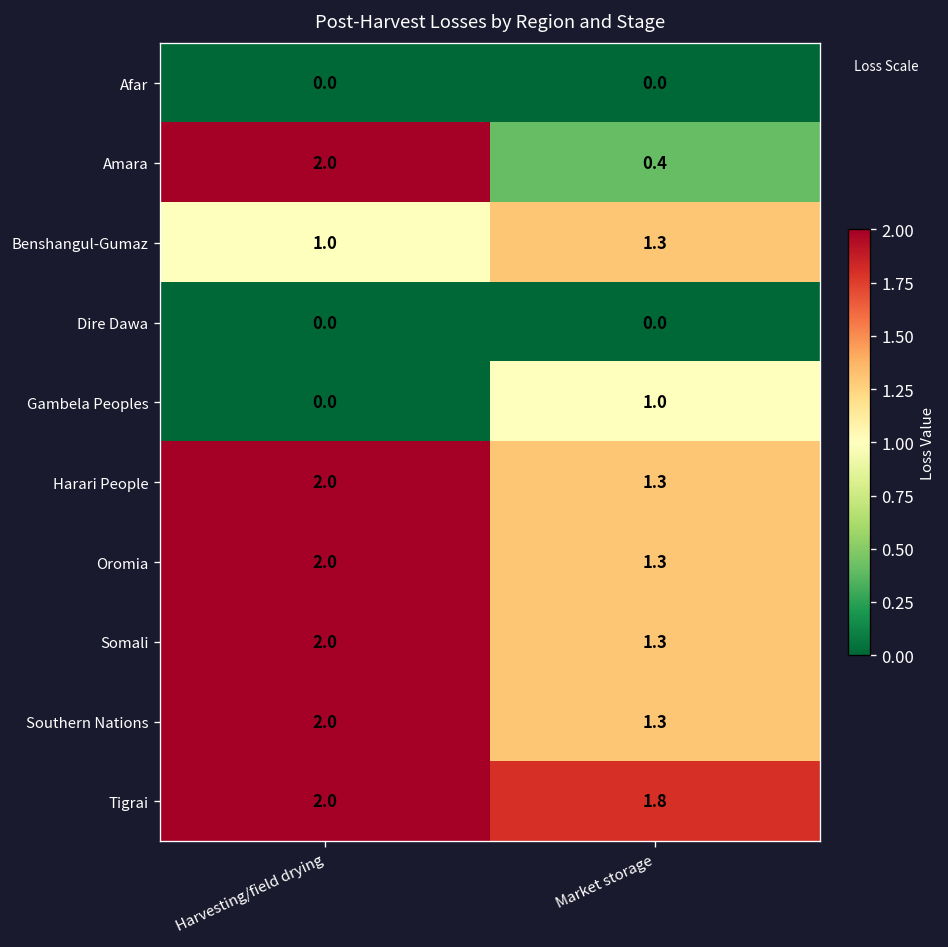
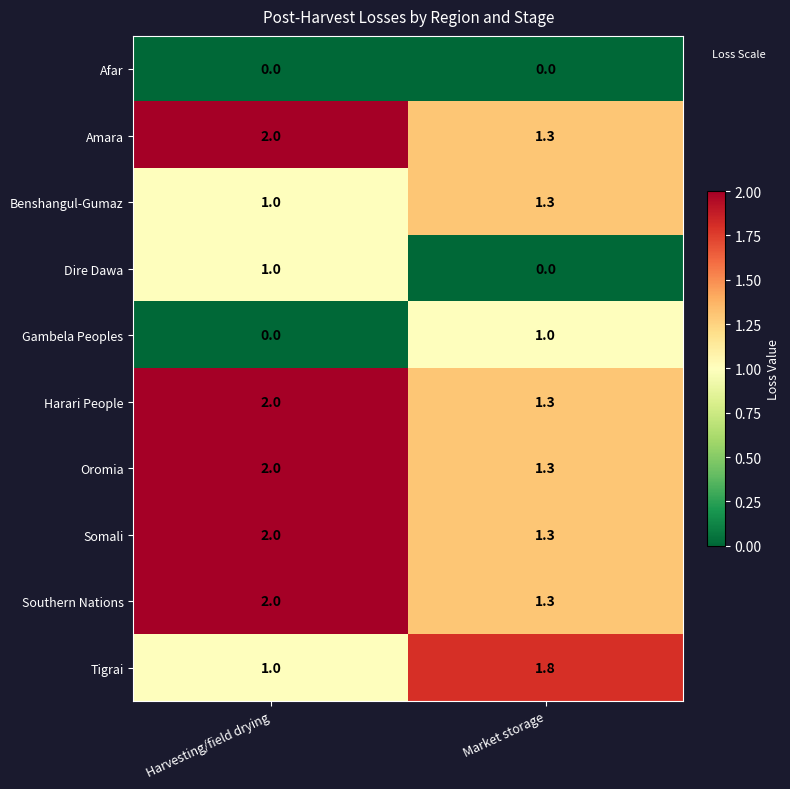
  {
    "Afar": {
      "Harvesting/field drying": 0.0,
      "Market storage": 0.0
    },
    "Amara": {
      "Harvesting/field drying": 2.0,
-     "Market storage": 0.4
+     "Market storage": 1.3
    },
    "Benshangul-Gumaz": {
      "Harvesting/field drying": 1.0,
      "Market storage": 1.3
    },
    "Dire Dawa": {
-     "Harvesting/field drying": 0.0,
+     "Harvesting/field drying": 1.0,
      "Market storage": 0.0
    },
    "Gambela Peoples": {
      "Harvesting/field drying": 0.0,
      "Market storage": 1.0
    },
    "Harari People": {
      "Harvesting/field drying": 2.0,
      "Market storage": 1.3
    },
    "Oromia": {
      "Harvesting/field drying": 2.0,
      "Market storage": 1.3
    },
    "Somali": {
      "Harvesting/field drying": 2.0,
      "Market storage": 1.3
    },
    "Southern Nations": {
      "Harvesting/field drying": 2.0,
      "Market storage": 1.3
    },
    "Tigrai": {
-     "Harvesting/field drying": 2.0,
+     "Harvesting/field drying": 1.0,
      "Market storage": 1.8
    }
  }
